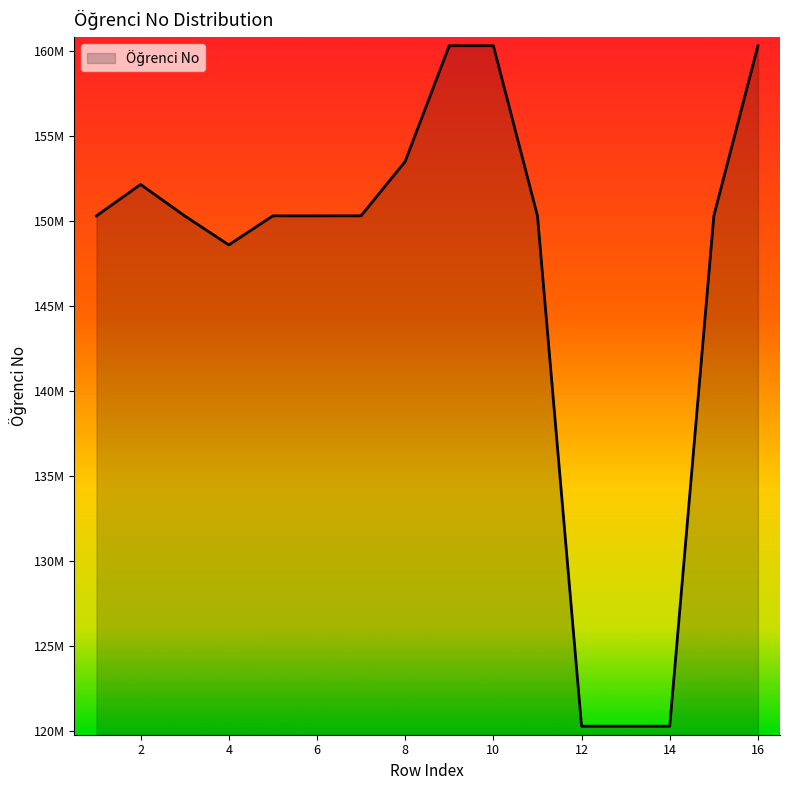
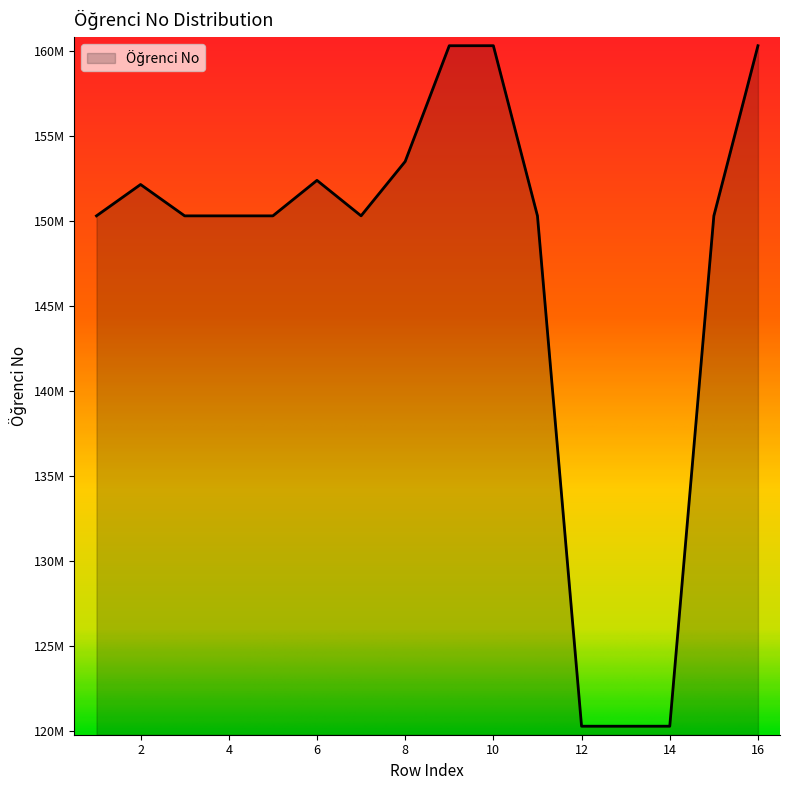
  {
    "2": 152100000,
-   "4": 148600000,
-   "6": 150300000,
+   "4": 150300000,
+   "6": 152400000,
    "8": 153500000,
    "10": 160300000,
    "12": 120300000,
    "14": 120300000,
    "16": 160300000
  }
